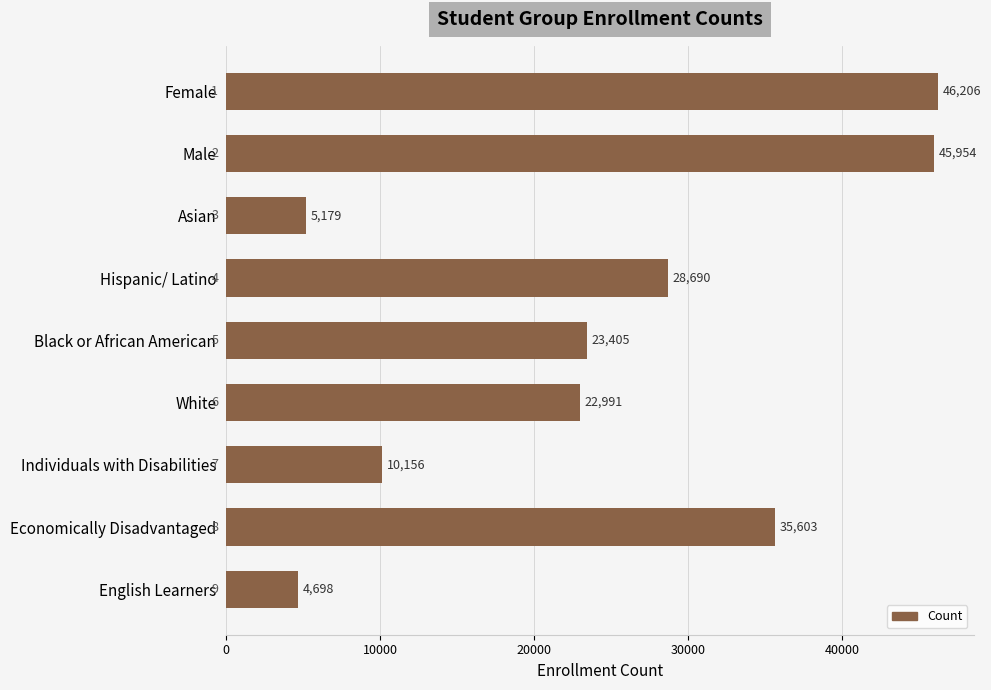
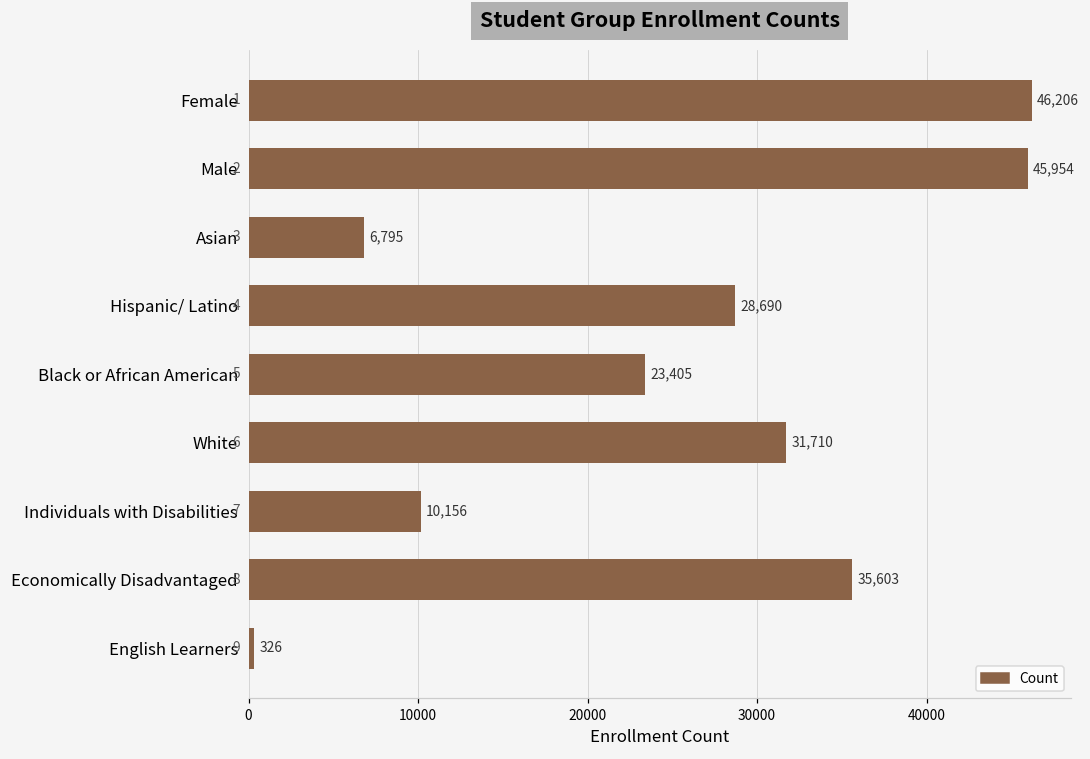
  {
    "Female": "46,206",
    "Male": "45,954",
-   "Asian": "5,179",
+   "Asian": "6,795",
    "Hispanic/ Latino": "28,690",
    "Black or African American": "23,405",
-   "White": "22,991",
+   "White": "31,710",
    "Individuals with Disabilities": "10,156",
    "Economically Disadvantaged": "35,603",
-   "English Learners": "4,698"
+   "English Learners": "326"
  }
